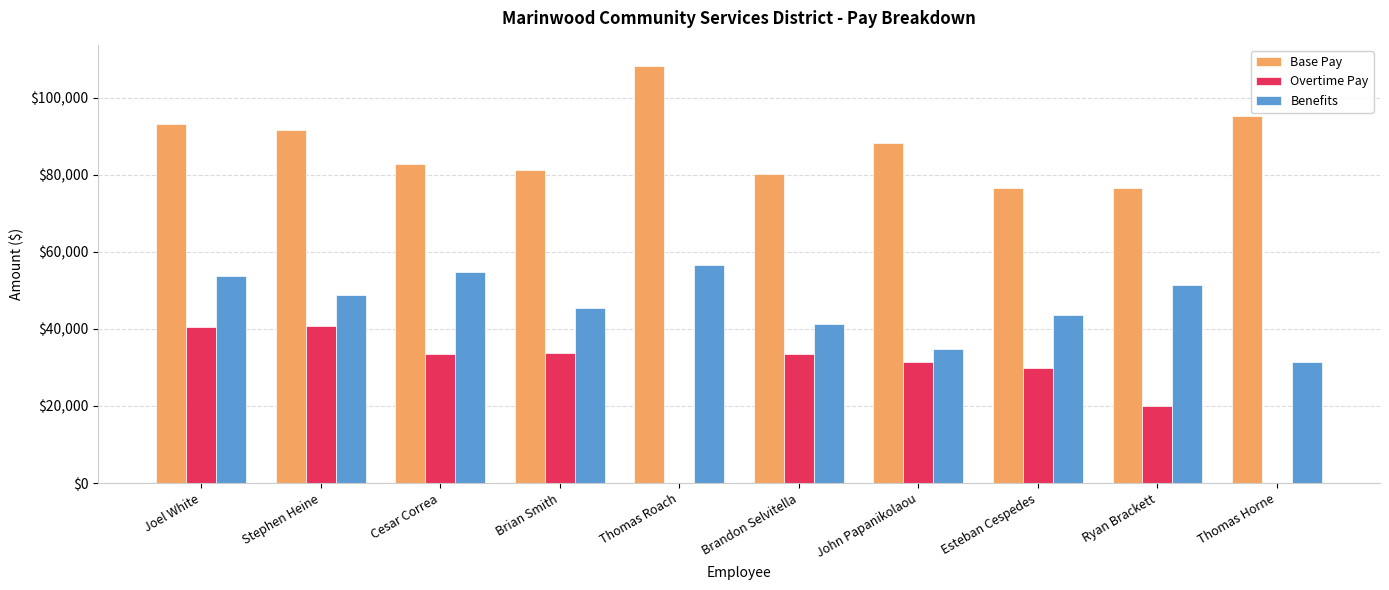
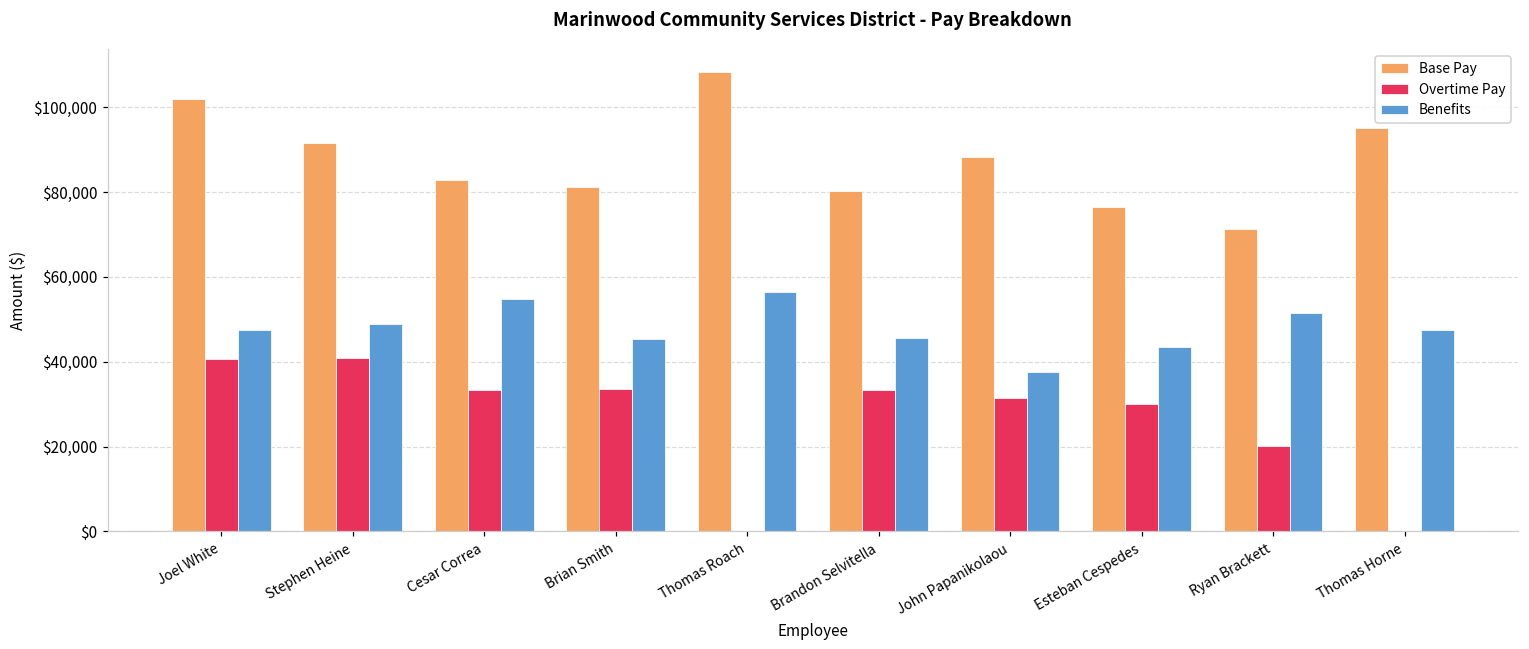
  {
    "Base Pay": {
-     "Joel White": "$93,000",
+     "Joel White": "$102,000",
      "Stephen Heine": "$92,000",
      "Cesar Correa": "$83,000",
      "Brian Smith": "$81,000",
      "Thomas Roach": "$108,000",
      "Brandon Selvitella": "$80,000",
      "John Papanikolaou": "$88,000",
      "Esteban Cespedes": "$76,000",
-     "Ryan Brackett": "$76,000",
+     "Ryan Brackett": "$71,000",
      "Thomas Horne": "$95,000"
    },
    "Overtime Pay": {
      "Joel White": "$41,000",
      "Stephen Heine": "$41,000",
      "Cesar Correa": "$33,000",
      "Brian Smith": "$34,000",
      "Thomas Roach": "$0",
      "Brandon Selvitella": "$33,000",
      "John Papanikolaou": "$31,000",
      "Esteban Cespedes": "$30,000",
      "Ryan Brackett": "$20,000",
      "Thomas Horne": "$0"
    },
    "Benefits": {
-     "Joel White": "$54,000",
+     "Joel White": "$48,000",
      "Stephen Heine": "$49,000",
      "Cesar Correa": "$55,000",
      "Brian Smith": "$45,000",
      "Thomas Roach": "$57,000",
-     "Brandon Selvitella": "$41,000",
-     "John Papanikolaou": "$35,000",
+     "Brandon Selvitella": "$46,000",
+     "John Papanikolaou": "$37,000",
      "Esteban Cespedes": "$44,000",
      "Ryan Brackett": "$52,000",
-     "Thomas Horne": "$31,000"
+     "Thomas Horne": "$47,000"
    }
  }
